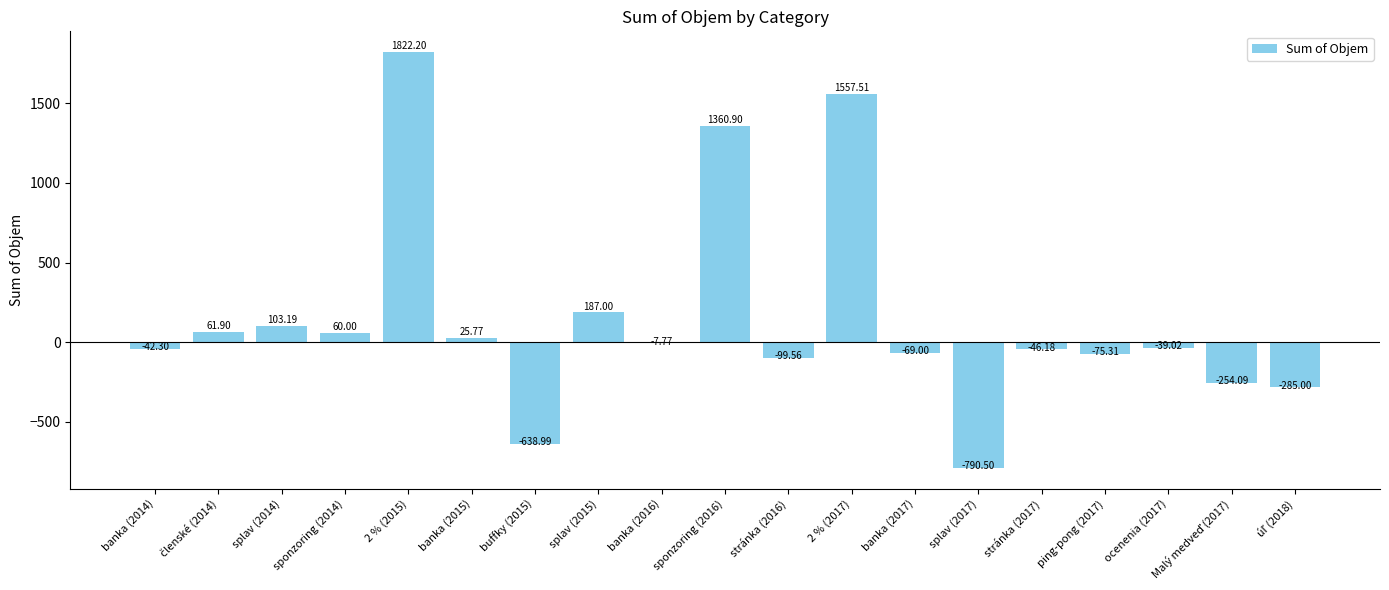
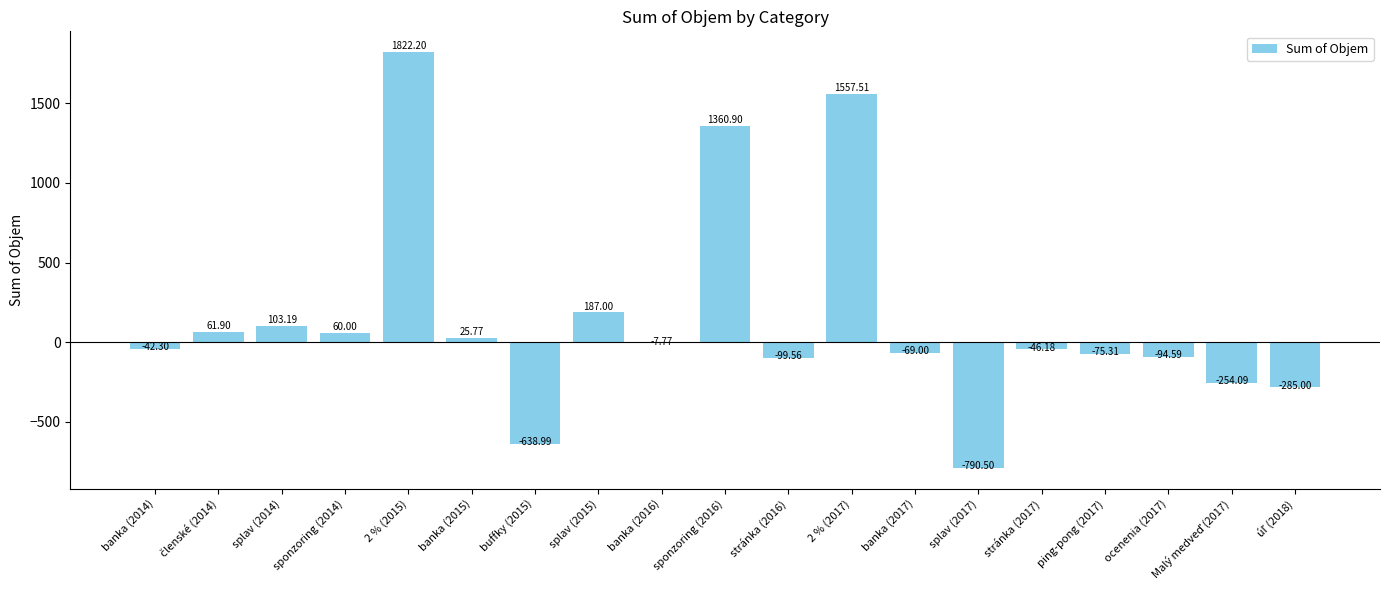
  {
    "banka (2014)": -42.30,
    "členské (2014)": 61.90,
    "splav (2014)": 103.19,
    "sponzoring (2014)": 60.00,
    "2 % (2015)": 1822.20,
    "banka (2015)": 25.77,
    "buffky (2015)": -638.99,
    "splav (2015)": 187.00,
    "banka (2016)": -7.77,
    "sponzoring (2016)": 1360.90,
    "stránka (2016)": -99.56,
    "2 % (2017)": 1557.51,
    "banka (2017)": -69.00,
    "splav (2017)": -790.50,
    "stránka (2017)": -46.18,
    "ping-pong (2017)": -75.31,
-   "ocenenia (2017)": -39.02,
+   "ocenenia (2017)": -94.59,
    "Malý medveď (2017)": -254.09,
    "úľ (2018)": -285.00
  }
